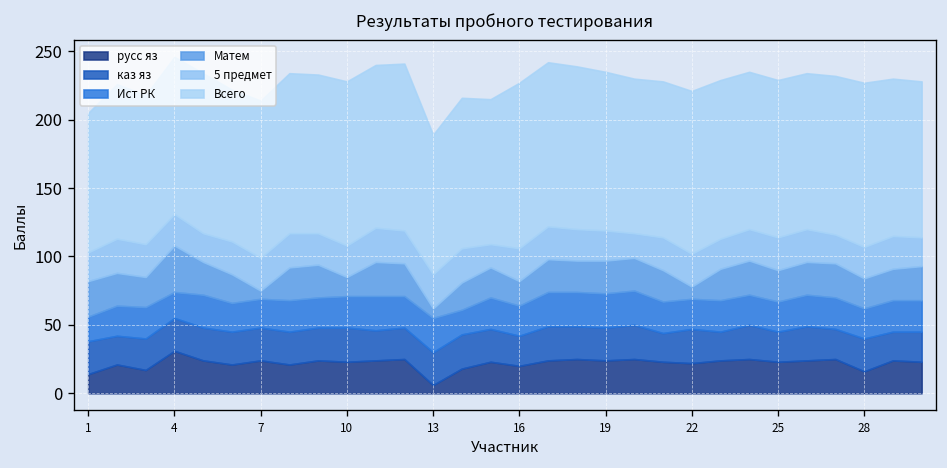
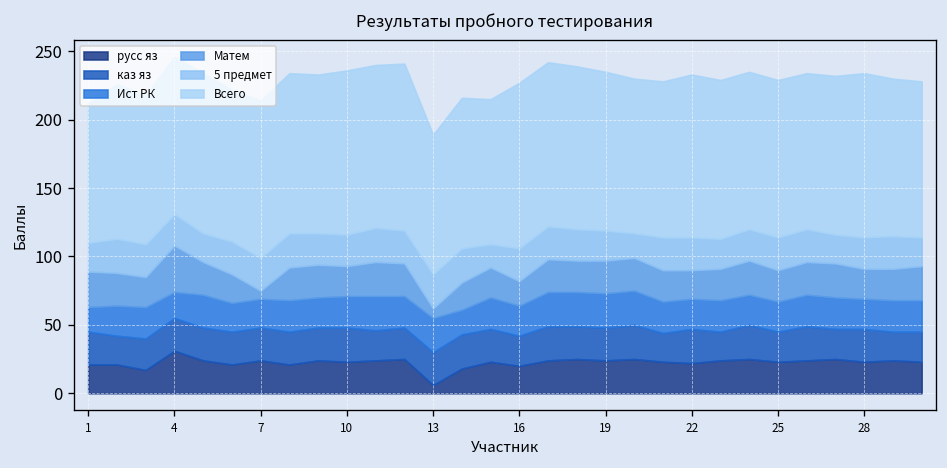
  {
    "русс яз": {
-     "1": 14,
+     "1": 21,
      "4": 31,
      "7": 24,
      "10": 23,
      "13": 6,
      "16": 20,
      "19": 24,
      "22": 22,
      "25": 23,
-     "28": 16
+     "28": 23
    },
    "Матем": {
      "1": 26,
      "4": 34,
      "7": 6,
-     "10": 14,
+     "10": 22,
      "13": 7,
      "16": 18,
      "19": 24,
-     "22": 9,
+     "22": 21,
      "25": 23,
      "28": 22
    }
  }
